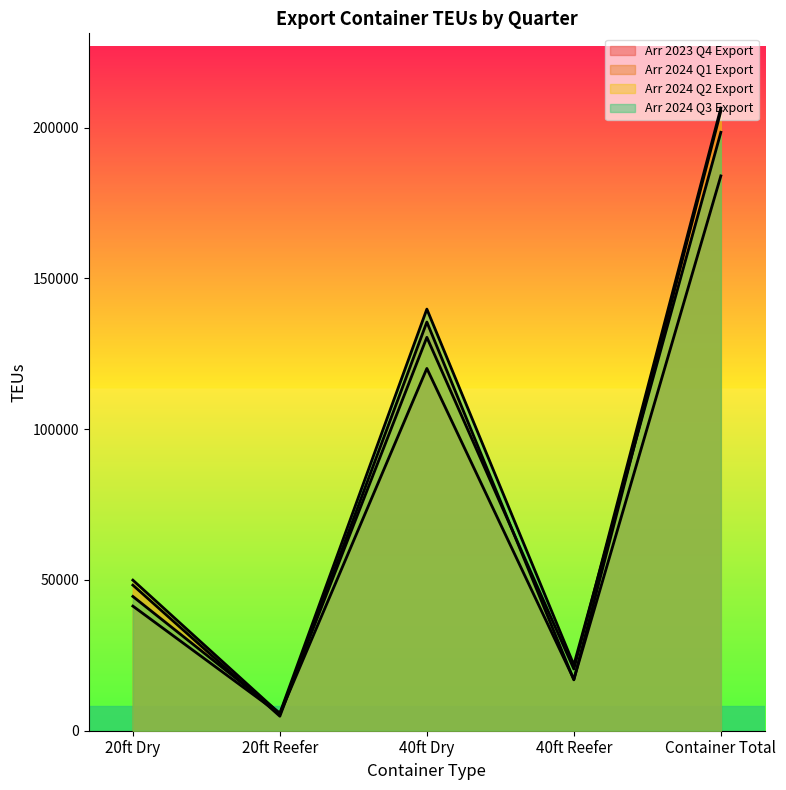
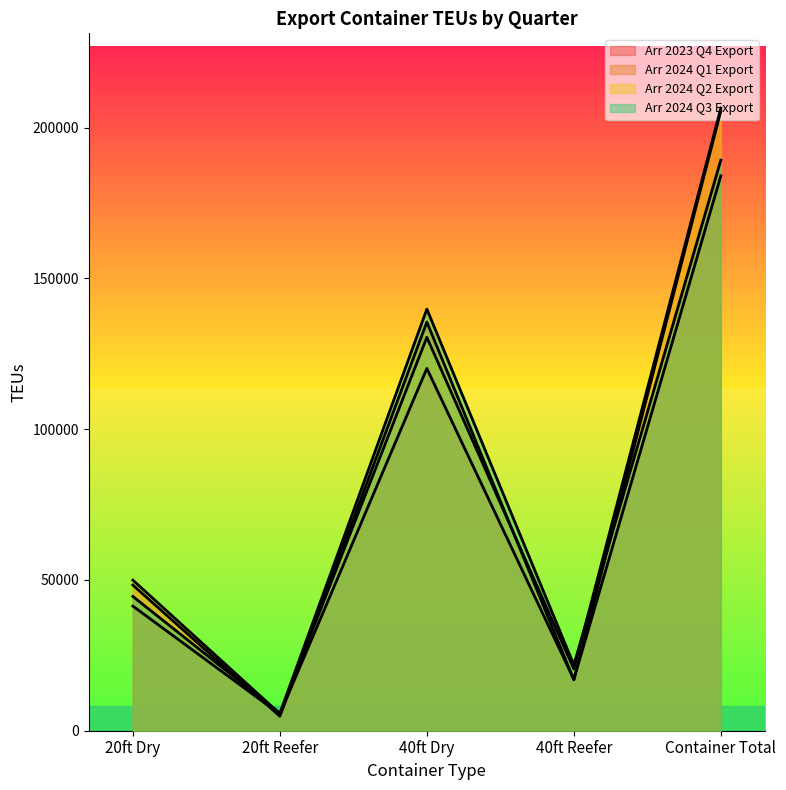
  {
    "Arr 2024 Q3 Export": {
      "20ft Dry": 45000,
      "40ft Dry": 140000,
      "40ft Reefer": 22000,
-     "Container Total": 198000
+     "Container Total": 189000
    }
  }
